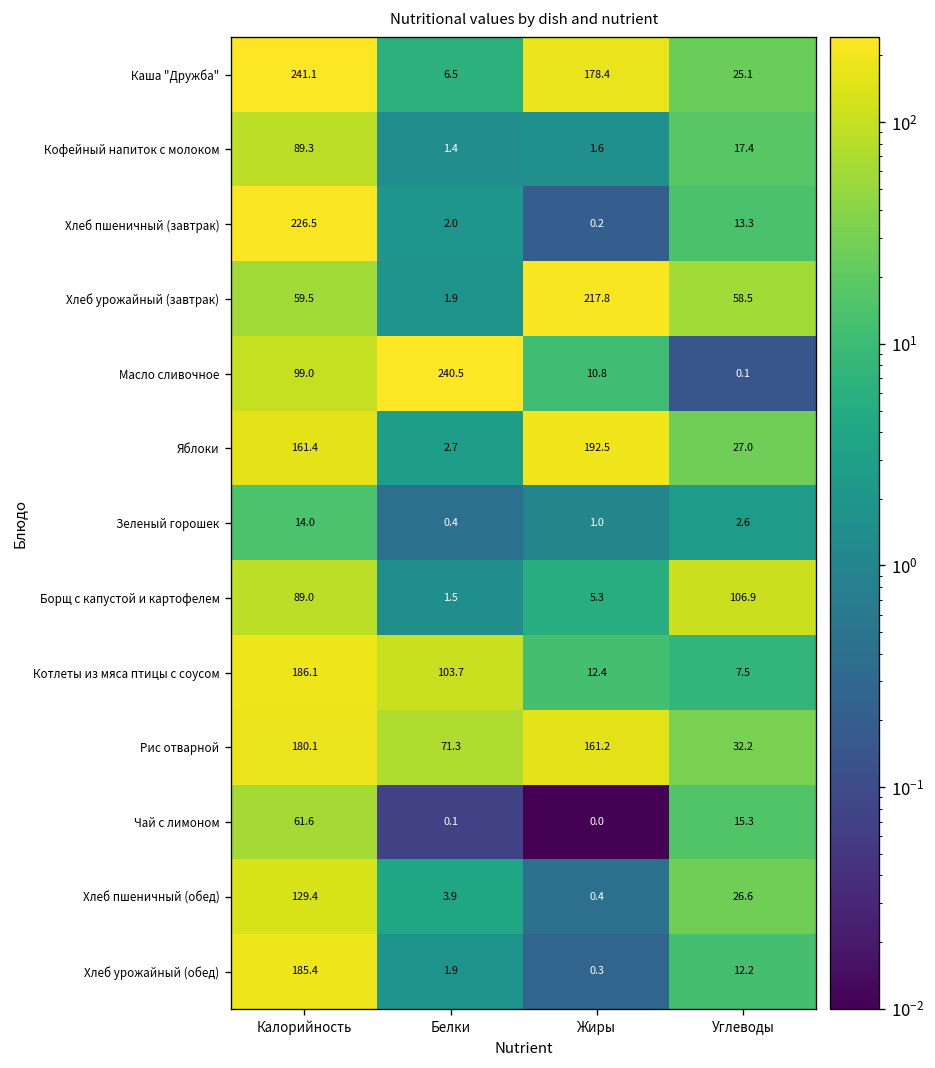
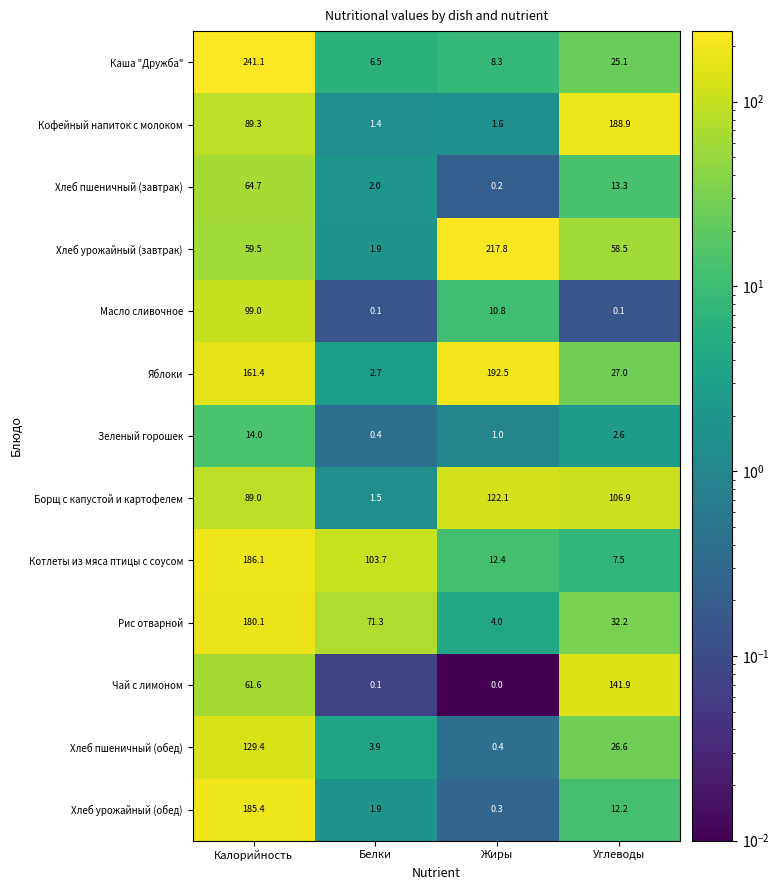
  {
    "Каша \"Дружба\"": {
      "Калорийность": 241.1,
      "Белки": 6.5,
-     "Жиры": 178.4,
+     "Жиры": 8.3,
      "Углеводы": 25.1
    },
    "Кофейный напиток с молоком": {
      "Калорийность": 89.3,
      "Белки": 1.4,
      "Жиры": 1.6,
-     "Углеводы": 17.4
+     "Углеводы": 188.9
    },
    "Хлеб пшеничный (завтрак)": {
-     "Калорийность": 226.5,
+     "Калорийность": 64.7,
      "Белки": 2.0,
      "Жиры": 0.2,
      "Углеводы": 13.3
    },
    "Хлеб урожайный (завтрак)": {
      "Калорийность": 59.5,
      "Белки": 1.9,
      "Жиры": 217.8,
      "Углеводы": 58.5
    },
    "Масло сливочное": {
      "Калорийность": 99.0,
-     "Белки": 240.5,
+     "Белки": 0.1,
      "Жиры": 10.8,
      "Углеводы": 0.1
    },
    "Яблоки": {
      "Калорийность": 161.4,
      "Белки": 2.7,
      "Жиры": 192.5,
      "Углеводы": 27.0
    },
    "Зеленый горошек": {
      "Калорийность": 14.0,
      "Белки": 0.4,
      "Жиры": 1.0,
      "Углеводы": 2.6
    },
    "Борщ с капустой и картофелем": {
      "Калорийность": 89.0,
      "Белки": 1.5,
-     "Жиры": 5.3,
+     "Жиры": 122.1,
      "Углеводы": 106.9
    },
    "Котлеты из мяса птицы с соусом": {
      "Калорийность": 186.1,
      "Белки": 103.7,
      "Жиры": 12.4,
      "Углеводы": 7.5
    },
    "Рис отварной": {
      "Калорийность": 180.1,
      "Белки": 71.3,
-     "Жиры": 161.2,
+     "Жиры": 4.0,
      "Углеводы": 32.2
    },
    "Чай с лимоном": {
      "Калорийность": 61.6,
      "Белки": 0.1,
      "Жиры": 0.0,
-     "Углеводы": 15.3
+     "Углеводы": 141.9
    },
    "Хлеб пшеничный (обед)": {
      "Калорийность": 129.4,
      "Белки": 3.9,
      "Жиры": 0.4,
      "Углеводы": 26.6
    },
    "Хлеб урожайный (обед)": {
      "Калорийность": 185.4,
      "Белки": 1.9,
      "Жиры": 0.3,
      "Углеводы": 12.2
    }
  }
